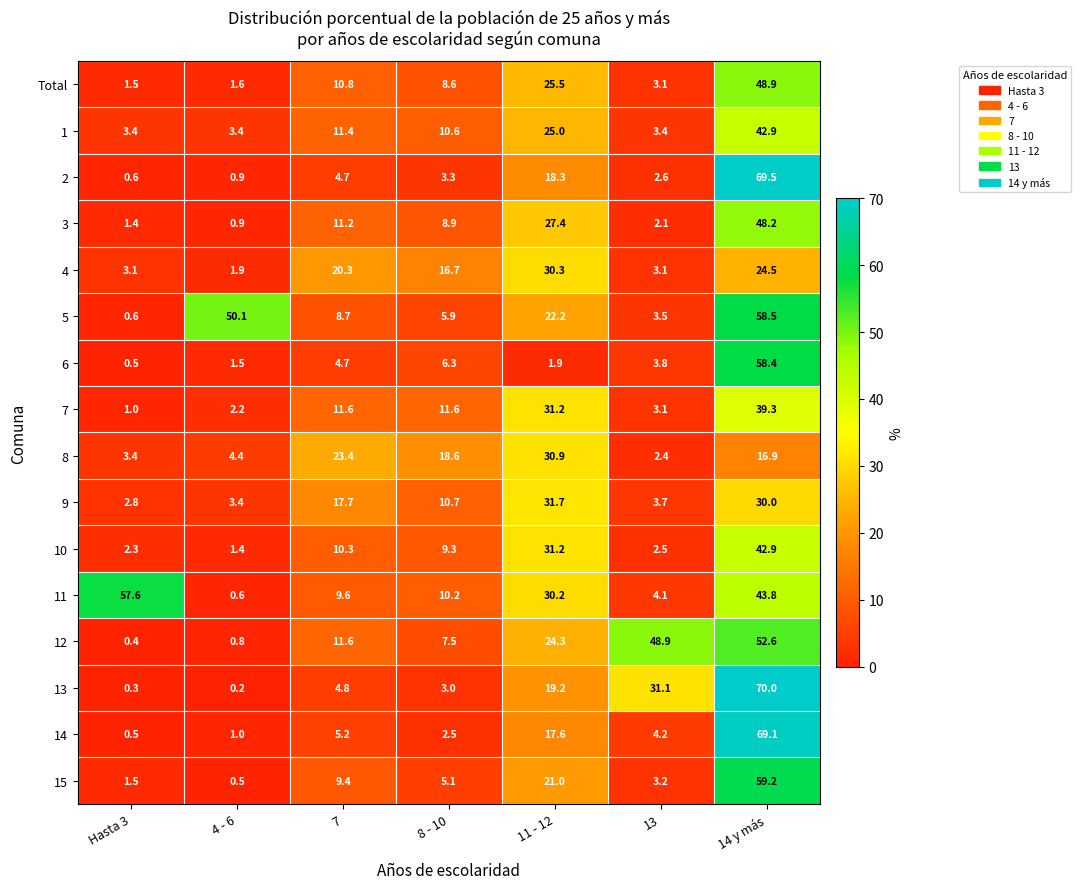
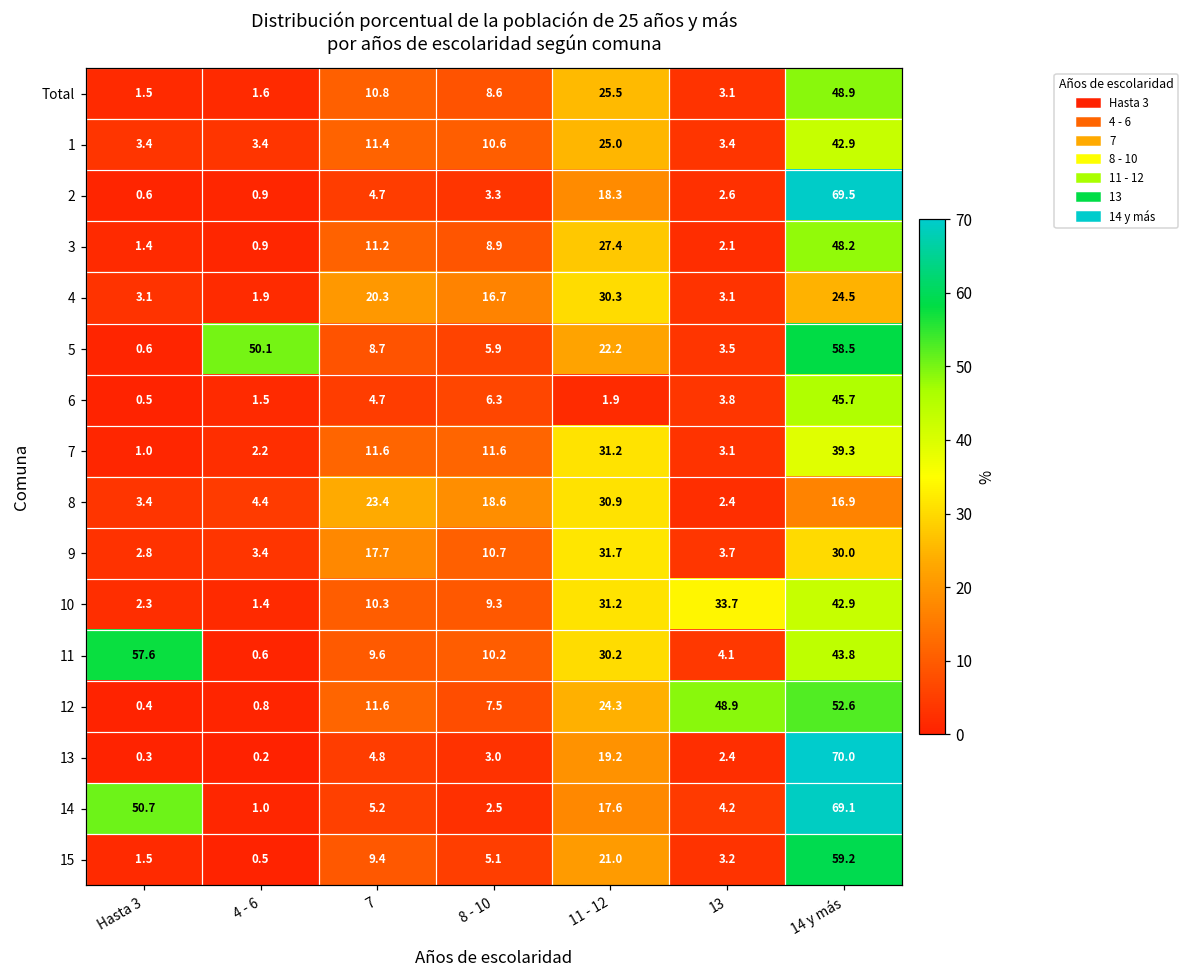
  {
    "Total": {
      "Hasta 3": 1.5,
      "4 - 6": 1.6,
      "7": 10.8,
      "8 - 10": 8.6,
      "11 - 12": 25.5,
      "13": 3.1,
      "14 y más": 48.9
    },
    "1": {
      "Hasta 3": 3.4,
      "4 - 6": 3.4,
      "7": 11.4,
      "8 - 10": 10.6,
      "11 - 12": 25.0,
      "13": 3.4,
      "14 y más": 42.9
    },
    "2": {
      "Hasta 3": 0.6,
      "4 - 6": 0.9,
      "7": 4.7,
      "8 - 10": 3.3,
      "11 - 12": 18.3,
      "13": 2.6,
      "14 y más": 69.5
    },
    "3": {
      "Hasta 3": 1.4,
      "4 - 6": 0.9,
      "7": 11.2,
      "8 - 10": 8.9,
      "11 - 12": 27.4,
      "13": 2.1,
      "14 y más": 48.2
    },
    "4": {
      "Hasta 3": 3.1,
      "4 - 6": 1.9,
      "7": 20.3,
      "8 - 10": 16.7,
      "11 - 12": 30.3,
      "13": 3.1,
      "14 y más": 24.5
    },
    "5": {
      "Hasta 3": 0.6,
      "4 - 6": 50.1,
      "7": 8.7,
      "8 - 10": 5.9,
      "11 - 12": 22.2,
      "13": 3.5,
      "14 y más": 58.5
    },
    "6": {
      "Hasta 3": 0.5,
      "4 - 6": 1.5,
      "7": 4.7,
      "8 - 10": 6.3,
      "11 - 12": 1.9,
      "13": 3.8,
-     "14 y más": 58.4
+     "14 y más": 45.7
    },
    "7": {
      "Hasta 3": 1.0,
      "4 - 6": 2.2,
      "7": 11.6,
      "8 - 10": 11.6,
      "11 - 12": 31.2,
      "13": 3.1,
      "14 y más": 39.3
    },
    "8": {
      "Hasta 3": 3.4,
      "4 - 6": 4.4,
      "7": 23.4,
      "8 - 10": 18.6,
      "11 - 12": 30.9,
      "13": 2.4,
      "14 y más": 16.9
    },
    "9": {
      "Hasta 3": 2.8,
      "4 - 6": 3.4,
      "7": 17.7,
      "8 - 10": 10.7,
      "11 - 12": 31.7,
      "13": 3.7,
      "14 y más": 30.0
    },
    "10": {
      "Hasta 3": 2.3,
      "4 - 6": 1.4,
      "7": 10.3,
      "8 - 10": 9.3,
      "11 - 12": 31.2,
-     "13": 2.5,
+     "13": 33.7,
      "14 y más": 42.9
    },
    "11": {
      "Hasta 3": 57.6,
      "4 - 6": 0.6,
      "7": 9.6,
      "8 - 10": 10.2,
      "11 - 12": 30.2,
      "13": 4.1,
      "14 y más": 43.8
    },
    "12": {
      "Hasta 3": 0.4,
      "4 - 6": 0.8,
      "7": 11.6,
      "8 - 10": 7.5,
      "11 - 12": 24.3,
      "13": 48.9,
      "14 y más": 52.6
    },
    "13": {
      "Hasta 3": 0.3,
      "4 - 6": 0.2,
      "7": 4.8,
      "8 - 10": 3.0,
      "11 - 12": 19.2,
-     "13": 31.1,
+     "13": 2.4,
      "14 y más": 70.0
    },
    "14": {
-     "Hasta 3": 0.5,
+     "Hasta 3": 50.7,
      "4 - 6": 1.0,
      "7": 5.2,
      "8 - 10": 2.5,
      "11 - 12": 17.6,
      "13": 4.2,
      "14 y más": 69.1
    },
    "15": {
      "Hasta 3": 1.5,
      "4 - 6": 0.5,
      "7": 9.4,
      "8 - 10": 5.1,
      "11 - 12": 21.0,
      "13": 3.2,
      "14 y más": 59.2
    }
  }
